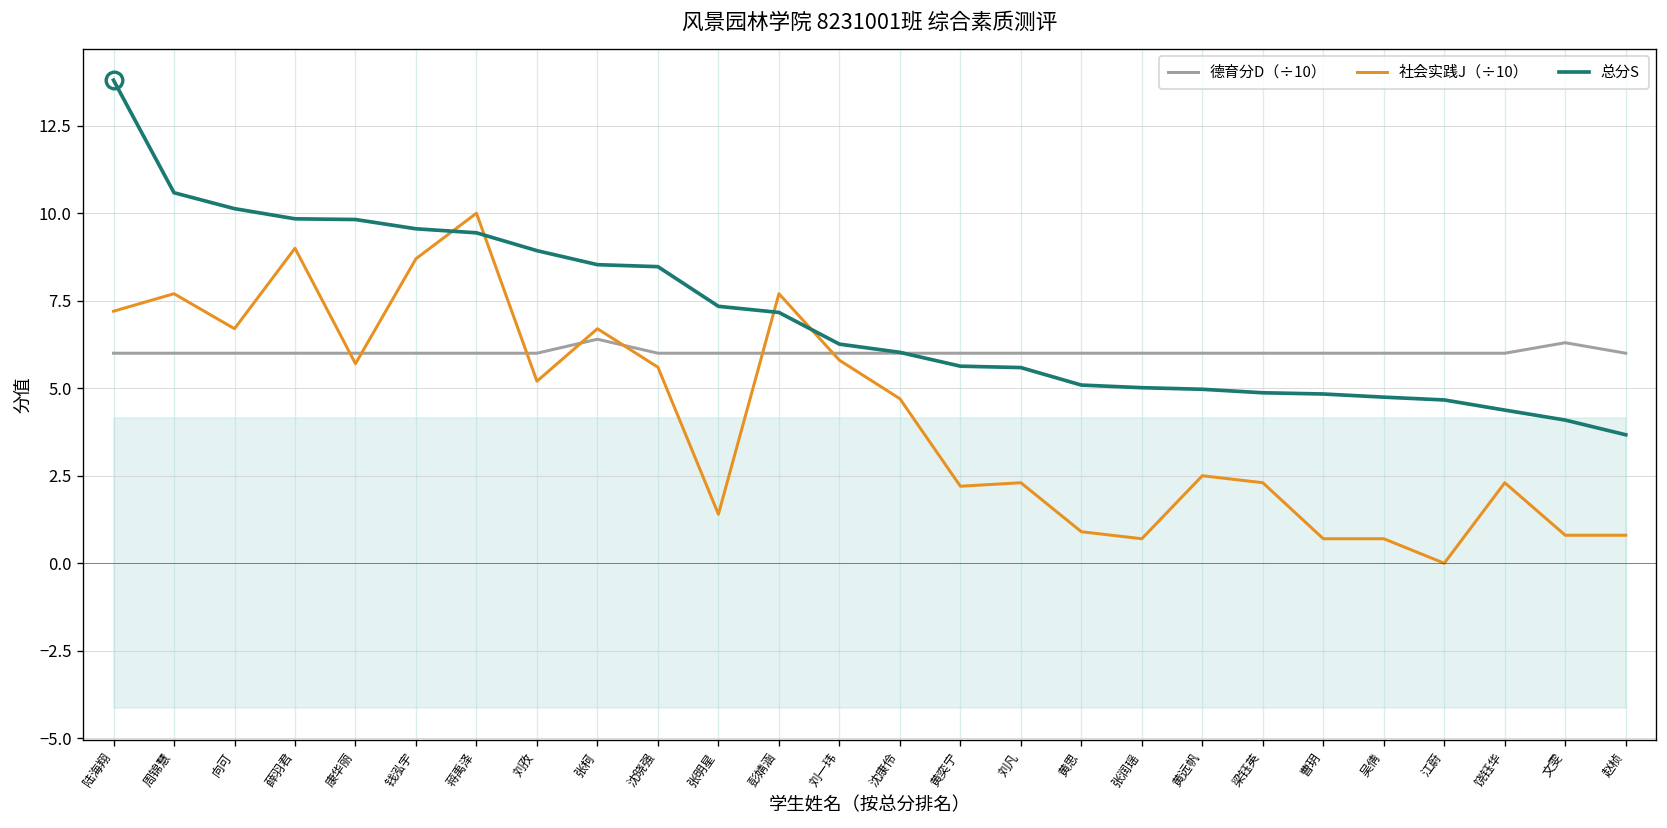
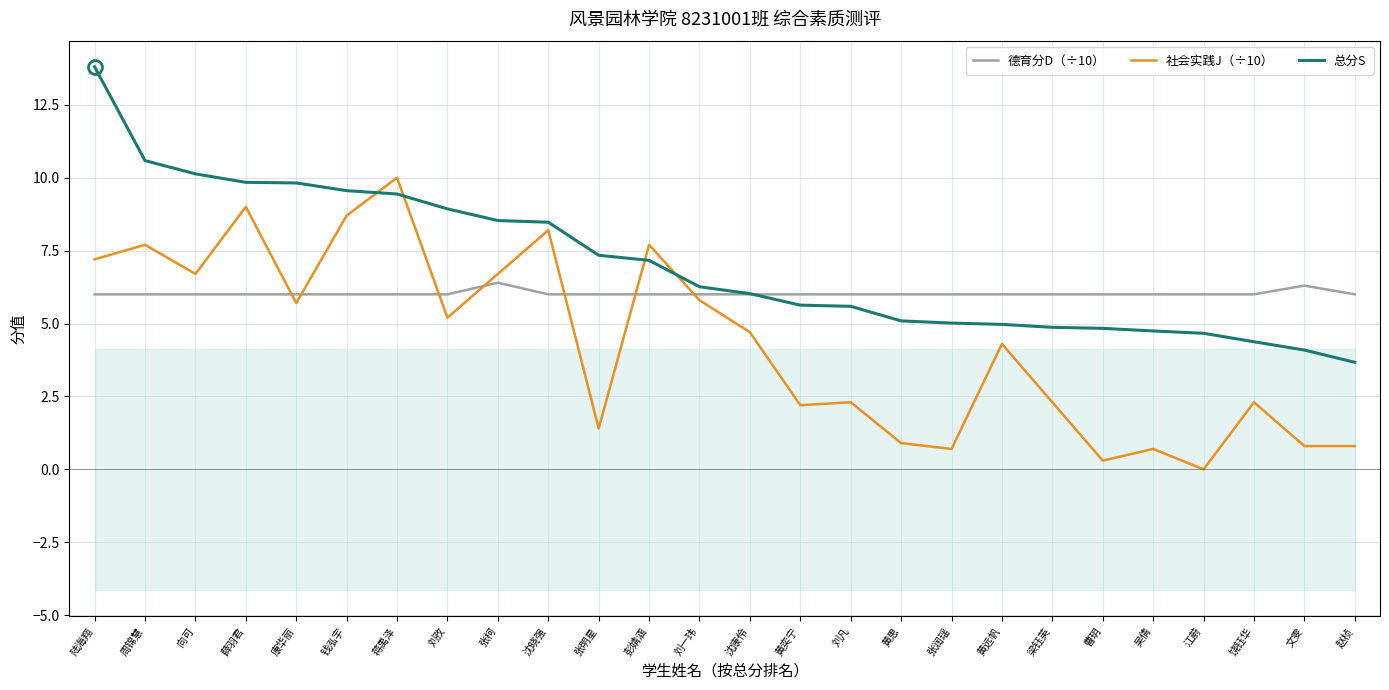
  {
    "德育分D（÷10）": {
      "陆海翔": 6.0,
      "周锦慧": 6.0,
      "向可": 6.0,
      "薛羽君": 6.0,
      "康华丽": 6.0,
      "钱泓宇": 6.0,
      "蒋禹泽": 6.0,
      "刘孜": 6.0,
      "张柯": 6.4,
      "沈晓强": 6.0,
      "张明星": 6.0,
      "彭婧涵": 6.0,
      "刘一玮": 6.0,
      "黄奕宁": 6.0,
      "刘凡": 6.0,
      "黄思": 6.0,
      "张润瑶": 6.0,
      "黄远帆": 6.0,
      "梁钰英": 6.0,
      "曹玥": 6.0,
      "吴倩": 6.0,
      "江蔚": 6.0,
      "饶钰华": 6.0,
      "文雯": 6.3,
      "赵桢": 6.0
    },
    "社会实践J（÷10）": {
      "陆海翔": 7.2,
      "周锦慧": 7.7,
      "向可": 6.7,
      "薛羽君": 9.0,
      "康华丽": 5.7,
      "钱泓宇": 8.7,
      "蒋禹泽": 10.0,
      "刘孜": 5.2,
      "张柯": 6.7,
-     "沈晓强": 5.6,
+     "沈晓强": 8.2,
      "张明星": 1.4,
      "彭婧涵": 7.7,
      "刘一玮": 5.8,
      "沈康伶": 4.7,
      "黄奕宁": 2.2,
      "刘凡": 2.3,
      "黄思": 0.9,
      "张润瑶": 0.7,
-     "黄远帆": 2.5,
+     "黄远帆": 4.3,
      "梁钰英": 2.3,
-     "曹玥": 0.7,
+     "曹玥": 0.3,
      "吴倩": 0.7,
      "江蔚": 0.0,
      "饶钰华": 2.3,
      "文雯": 0.8,
      "赵桢": 0.8
    }
  }
